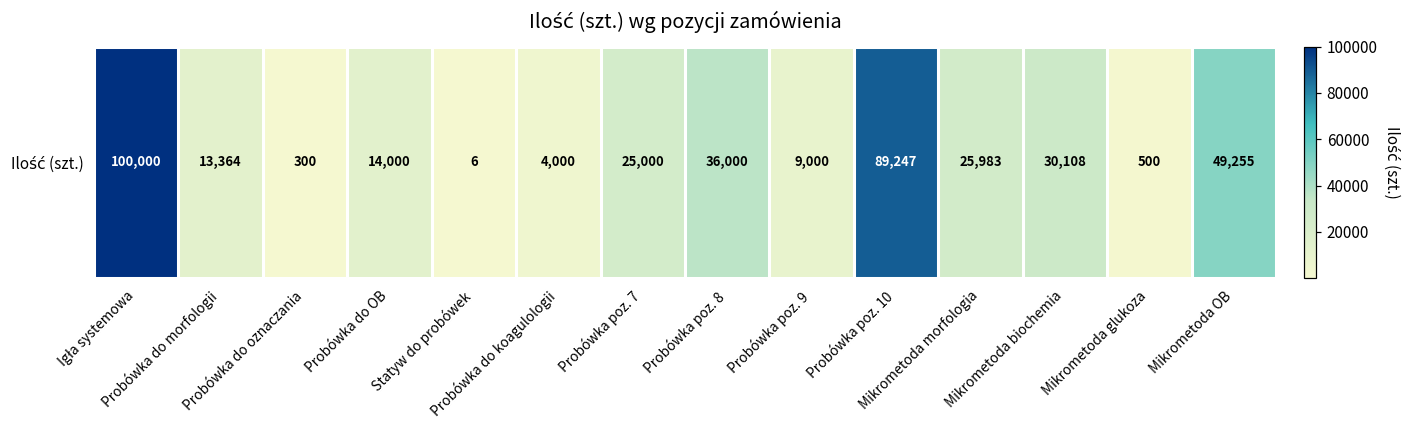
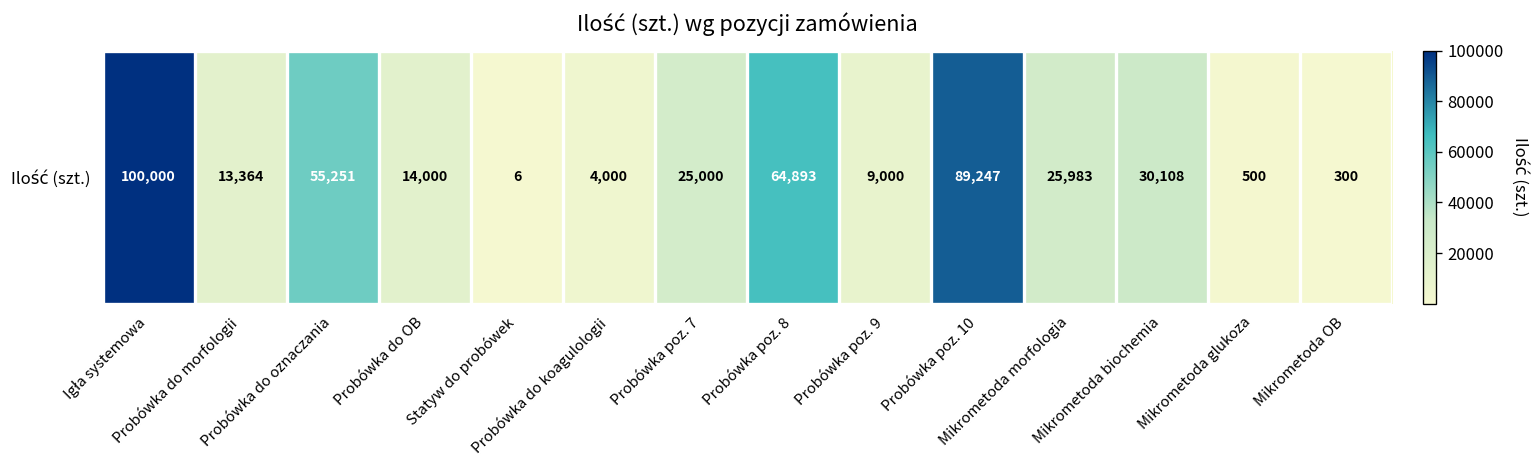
  {
    "Ilość (szt.)": {
      "Igła systemowa": "100,000",
      "Probówka do morfologii": "13,364",
-     "Probówka do oznaczania": "300",
+     "Probówka do oznaczania": "55,251",
      "Probówka do OB": "14,000",
      "Statyw do probówek": "6",
      "Probówka do koagulologii": "4,000",
      "Probówka poz. 7": "25,000",
-     "Probówka poz. 8": "36,000",
+     "Probówka poz. 8": "64,893",
      "Probówka poz. 9": "9,000",
      "Probówka poz. 10": "89,247",
      "Mikrometoda morfologia": "25,983",
      "Mikrometoda biochemia": "30,108",
      "Mikrometoda glukoza": "500",
-     "Mikrometoda OB": "49,255"
+     "Mikrometoda OB": "300"
    }
  }
